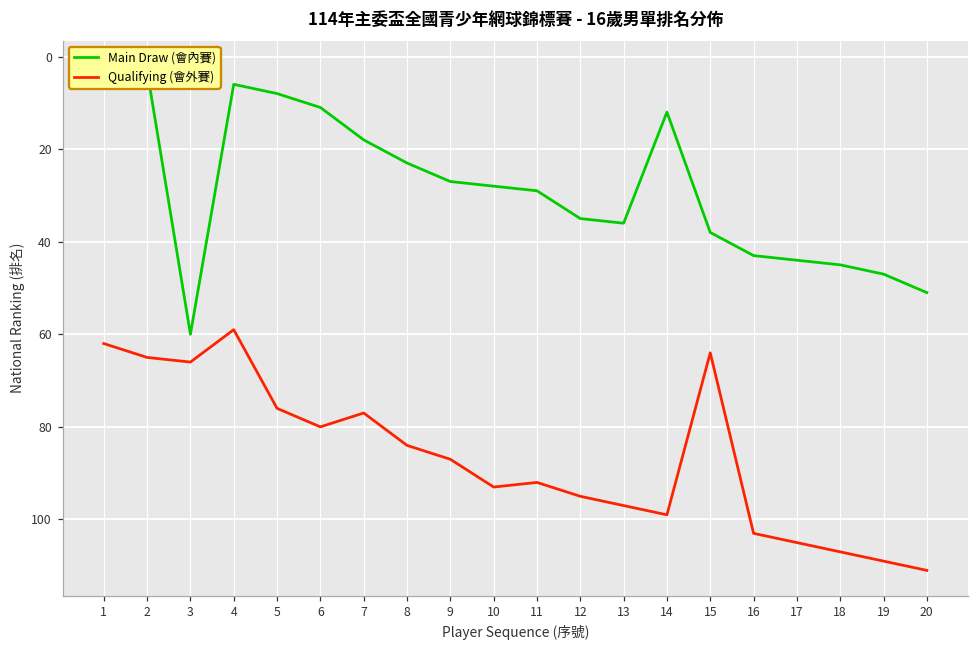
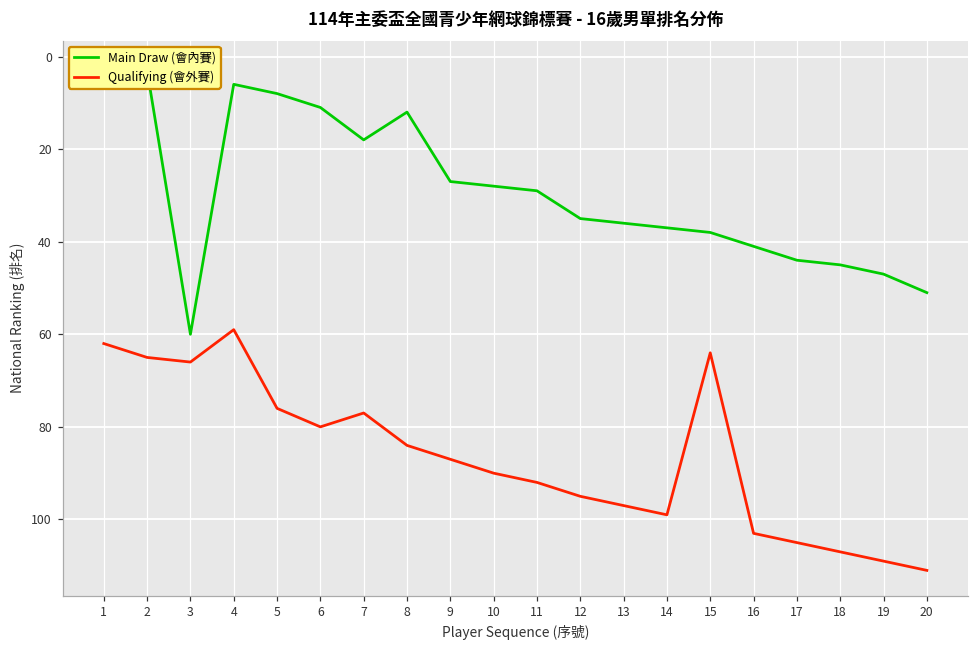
  {
    "Main Draw (會內賽)": {
      "3": 60,
      "4": 6,
      "5": 8,
      "6": 11,
      "7": 18,
-     "8": 23,
+     "8": 12,
      "9": 27,
      "10": 28,
      "11": 29,
      "12": 35,
      "13": 36,
-     "14": 12,
+     "14": 37,
      "15": 38,
-     "16": 43,
+     "16": 41,
      "17": 44,
      "18": 45,
      "19": 47,
      "20": 51
    },
    "Qualifying (會外賽)": {
      "1": 62,
      "2": 65,
      "3": 66,
      "4": 59,
      "5": 76,
      "6": 80,
      "7": 77,
      "8": 84,
      "9": 87,
-     "10": 93,
+     "10": 90,
      "11": 92,
      "12": 95,
      "13": 97,
      "14": 99,
      "15": 64,
      "16": 103,
      "17": 105,
      "18": 107,
      "19": 109,
      "20": 111
    }
  }
